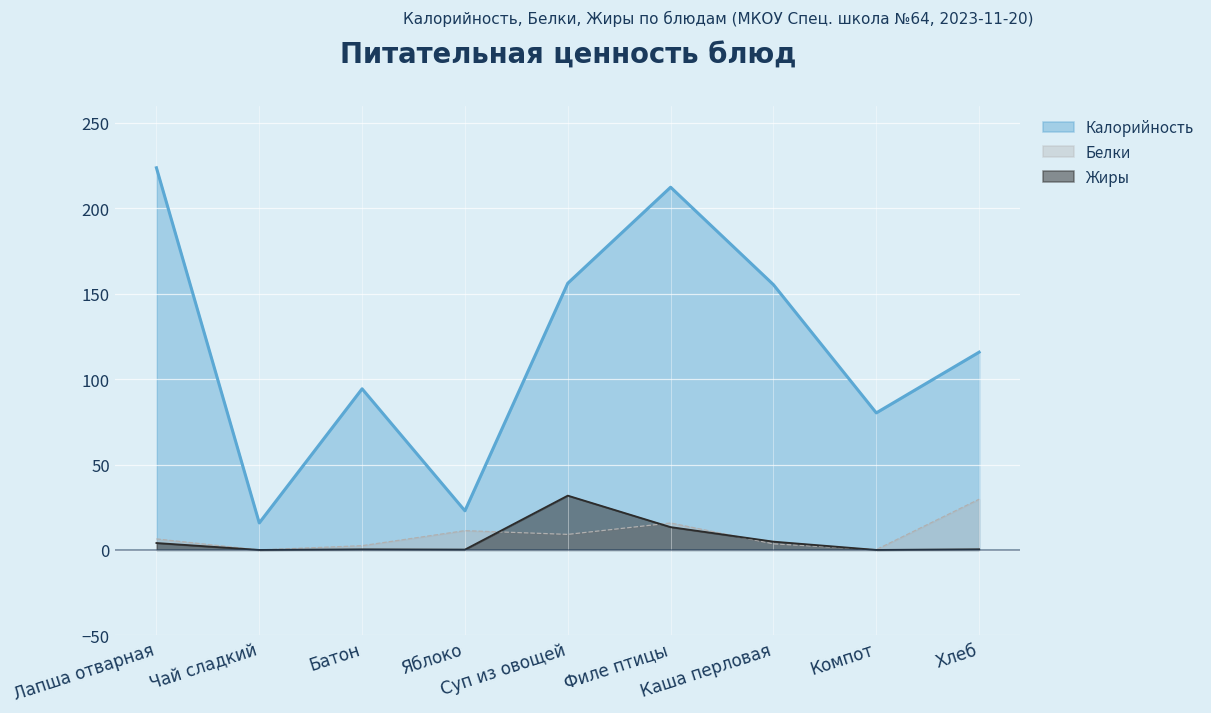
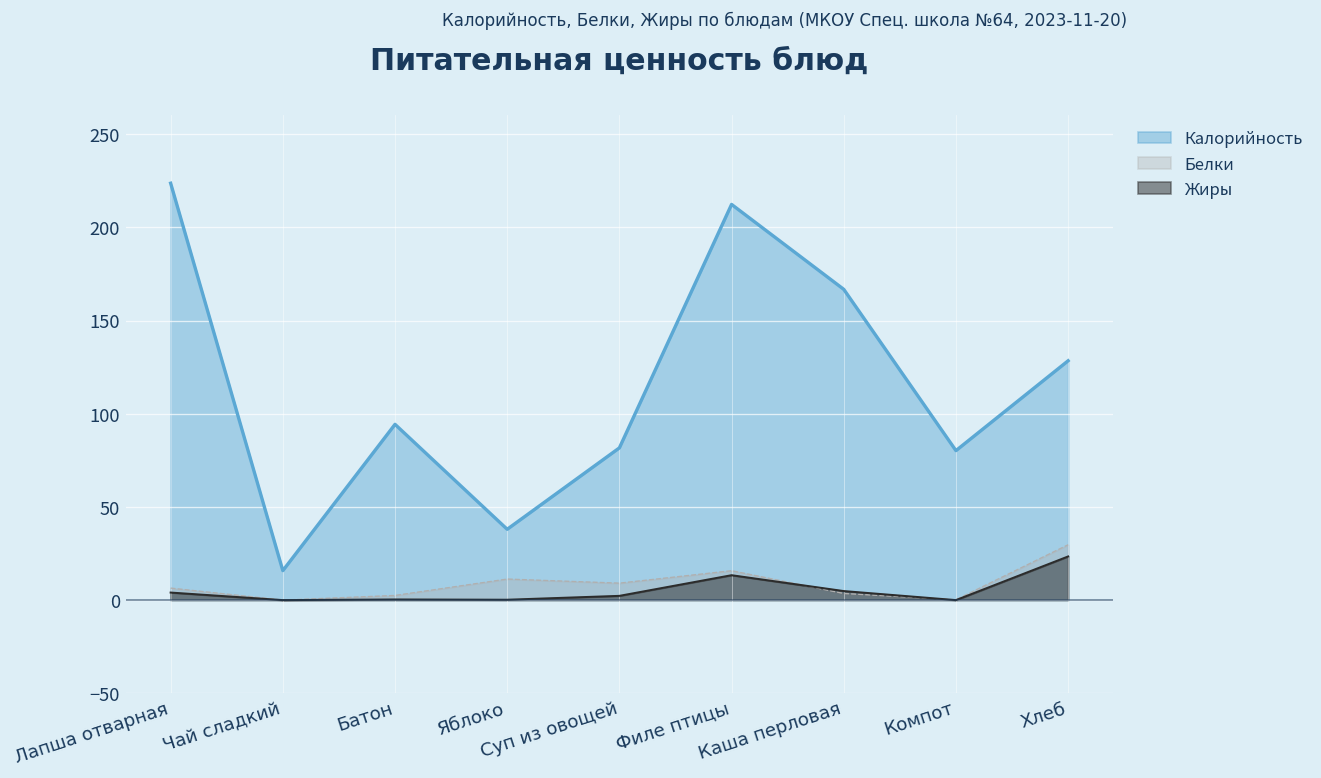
  {
    "Калорийность": {
      "Лапша отварная": 224,
      "Чай сладкий": 16,
      "Батон": 94,
-     "Яблоко": 23,
-     "Суп из овощей": 156,
+     "Яблоко": 38,
+     "Суп из овощей": 82,
      "Филе птицы": 212,
-     "Каша перловая": 155,
+     "Каша перловая": 167,
      "Компот": 80,
-     "Хлеб": 116
+     "Хлеб": 128
    },
    "Белки": {
      "Лапша отварная": 6,
      "Батон": 3,
      "Яблоко": 11,
      "Суп из овощей": 9,
      "Филе птицы": 16,
      "Хлеб": 30
    },
    "Жиры": {
      "Лапша отварная": 4,
      "Батон": 0,
      "Яблоко": 0,
-     "Суп из овощей": 32,
+     "Суп из овощей": 2,
      "Филе птицы": 13,
-     "Хлеб": 0
+     "Хлеб": 23
    }
  }
